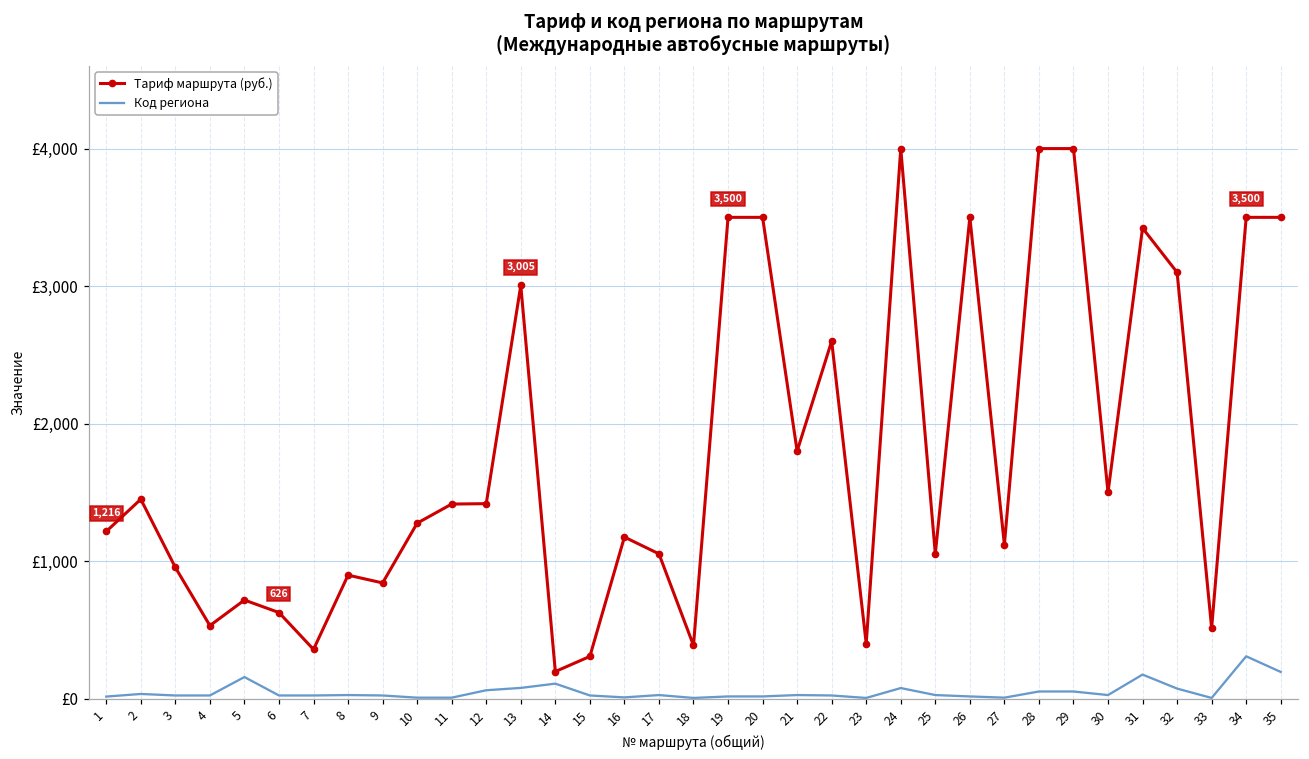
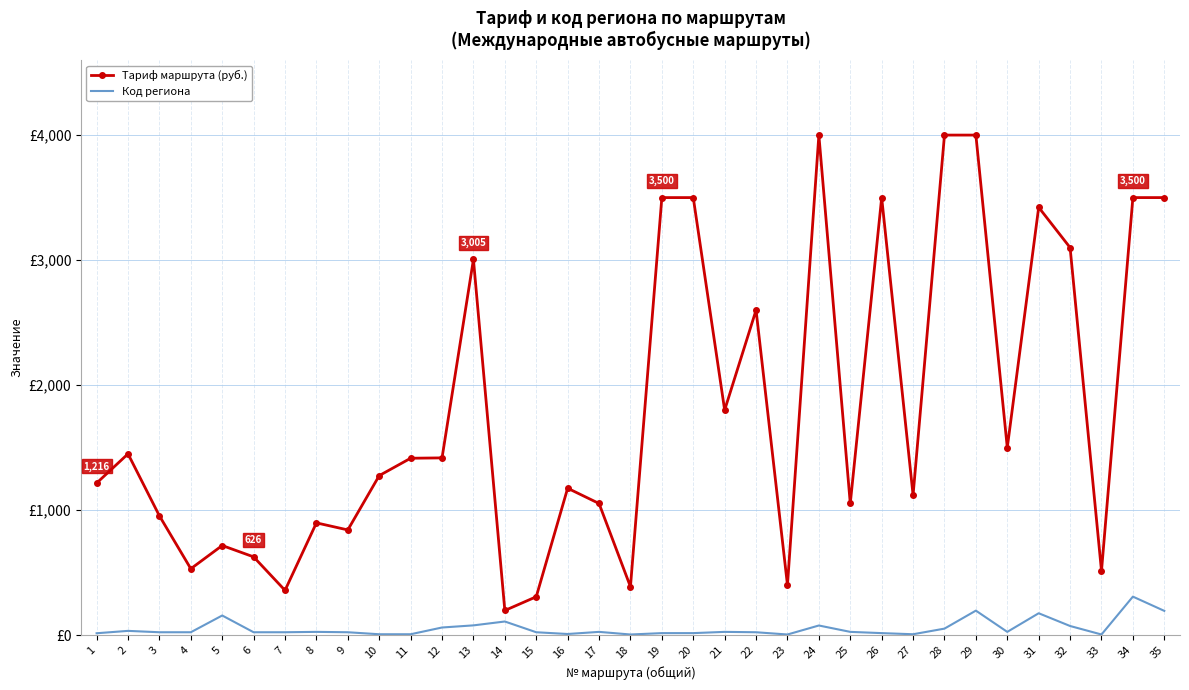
  {
    "Тариф маршрута (руб.)": {
      "2": "£1,450",
      "3": "£950",
      "4": "£530",
      "5": "£720",
      "7": "£360",
      "8": "£900",
      "9": "£840",
      "10": "£1,280",
      "11": "£1,420",
      "12": "£1,420",
      "14": "£200",
      "15": "£310",
      "16": "£1,180",
      "17": "£1,050",
      "18": "£390",
      "21": "£1,800",
      "22": "£2,600",
      "23": "£400",
      "24": "£4,000",
      "25": "£1,050",
      "26": "£3,500",
      "27": "£1,120",
      "28": "£4,000",
      "29": "£4,000",
      "30": "£1,500",
      "31": "£3,420",
      "32": "£3,100",
      "33": "£510"
    },
    "Код региона": {
      "1": "£20",
      "2": "£30",
      "3": "£20",
      "4": "£20",
      "5": "£160",
      "6": "£20",
      "7": "£20",
      "8": "£30",
      "9": "£20",
      "10": "£10",
      "11": "£10",
      "12": "£60",
      "13": "£80",
      "14": "£110",
      "15": "£20",
      "16": "£10",
      "17": "£30",
      "18": "£10",
      "19": "£20",
      "20": "£20",
      "21": "£30",
      "22": "£20",
      "23": "£10",
      "24": "£80",
      "25": "£30",
      "26": "£20",
      "27": "£10",
      "28": "£50",
-     "29": "£50",
+     "29": "£200",
      "30": "£30",
      "31": "£180",
      "32": "£70",
      "33": "£10",
      "34": "£310",
      "35": "£190"
    }
  }
